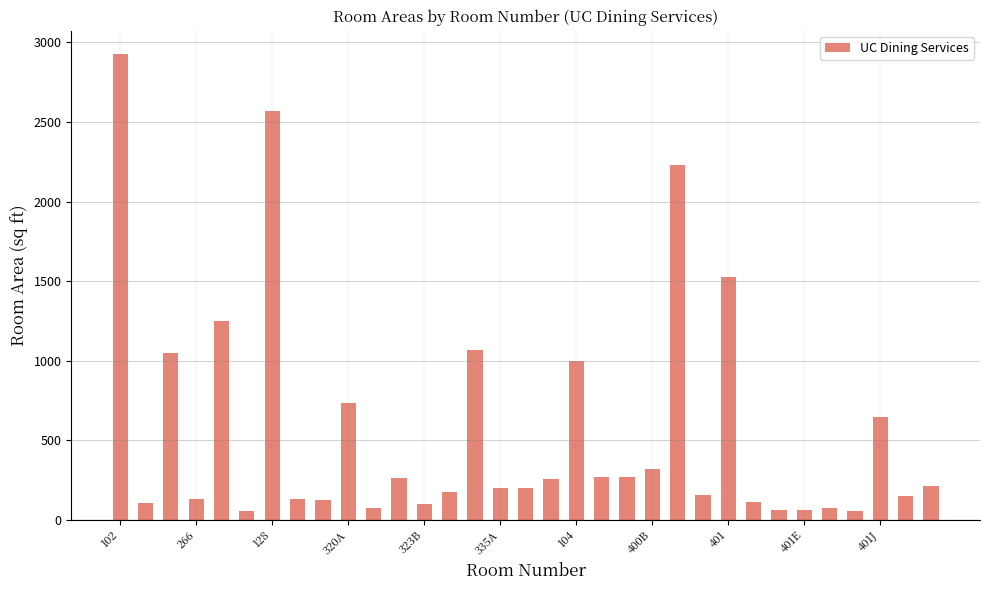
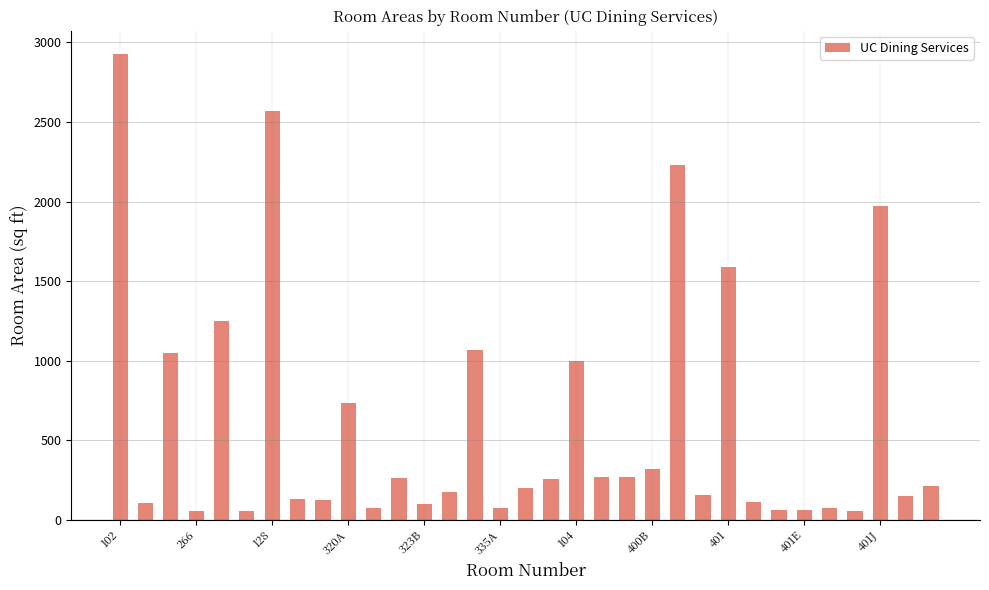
  {
    "102": 2930,
-   "266": 130,
+   "266": 50,
    "128": 2570,
    "320A": 730,
    "323B": 100,
-   "335A": 200,
+   "335A": 70,
    "104": 1000,
    "400B": 320,
-   "401": 1530,
+   "401": 1590,
    "401E": 60,
-   "401J": 650
+   "401J": 1970
  }
